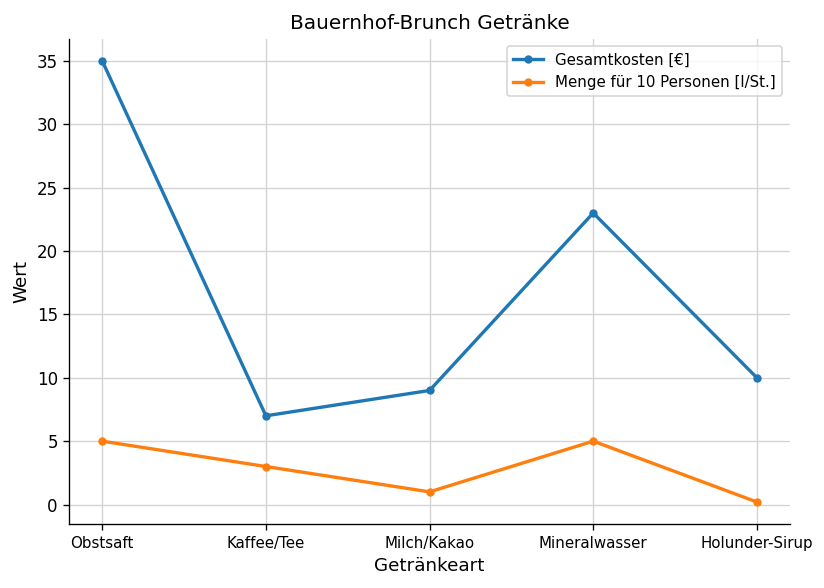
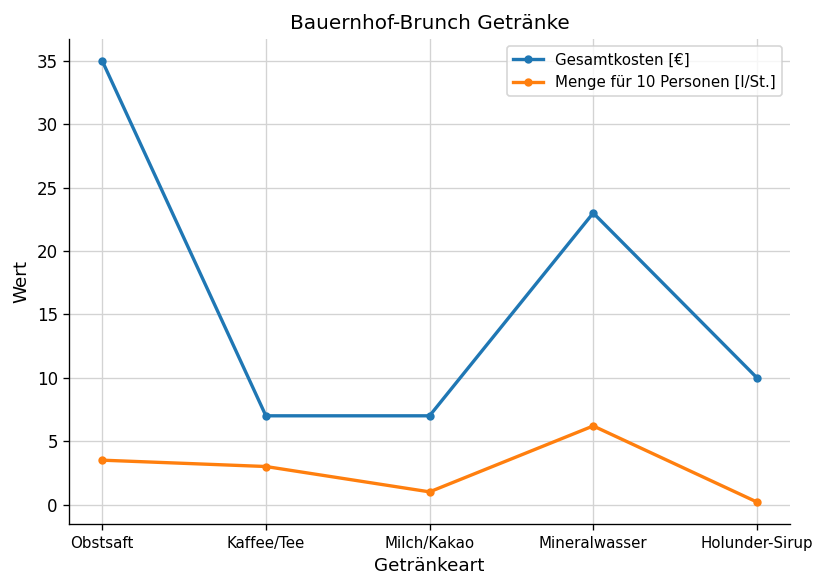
  {
    "Gesamtkosten [€]": {
      "Obstsaft": 35,
      "Kaffee/Tee": 7,
-     "Milch/Kakao": 9,
+     "Milch/Kakao": 7,
      "Mineralwasser": 23,
      "Holunder-Sirup": 10
    },
    "Menge für 10 Personen [l/St.]": {
-     "Obstsaft": 5.0,
+     "Obstsaft": 3.5,
      "Kaffee/Tee": 3.0,
      "Milch/Kakao": 1.0,
-     "Mineralwasser": 5.0,
+     "Mineralwasser": 6.2,
      "Holunder-Sirup": 0.2
    }
  }
